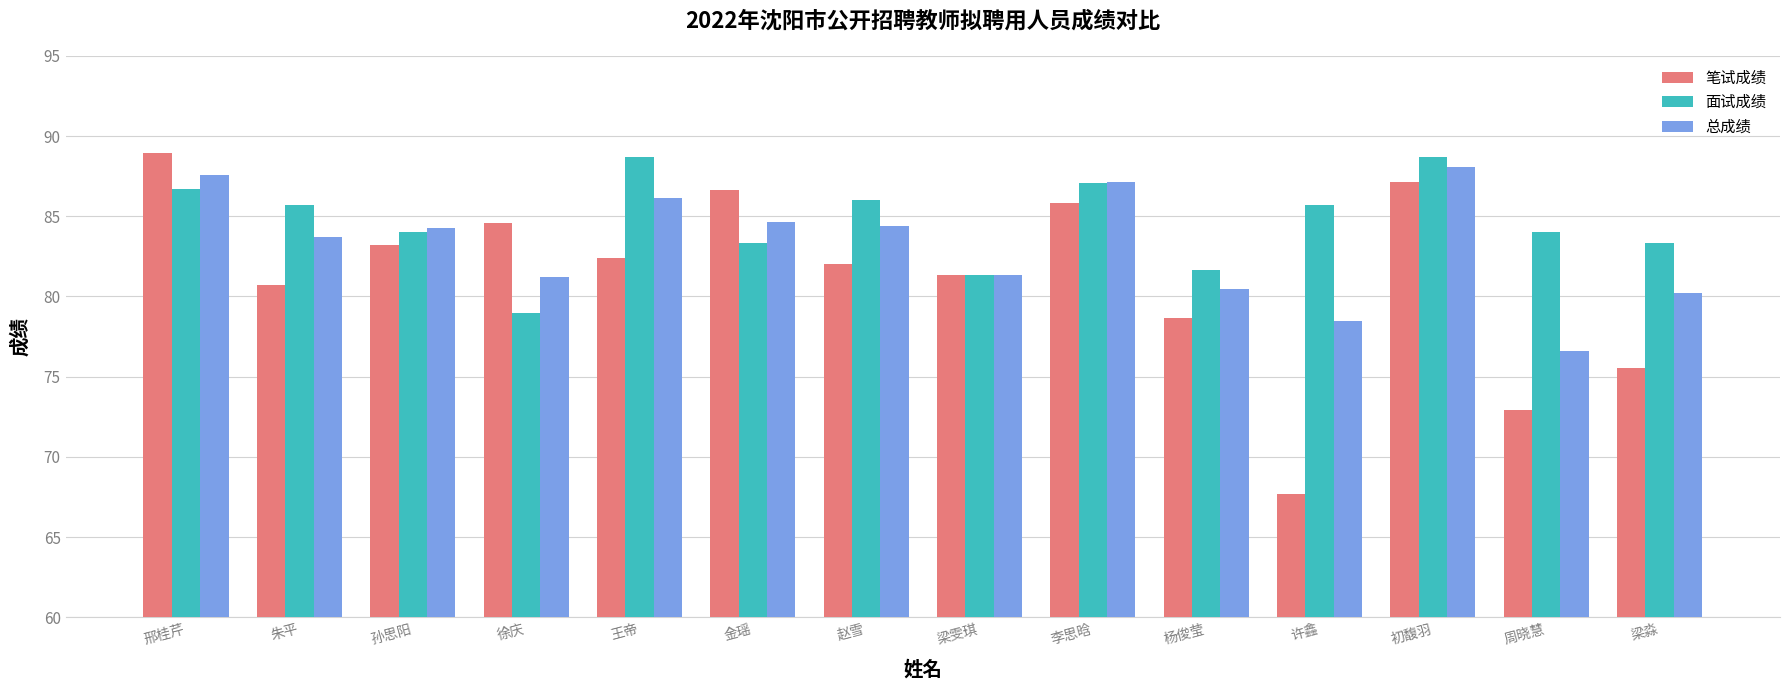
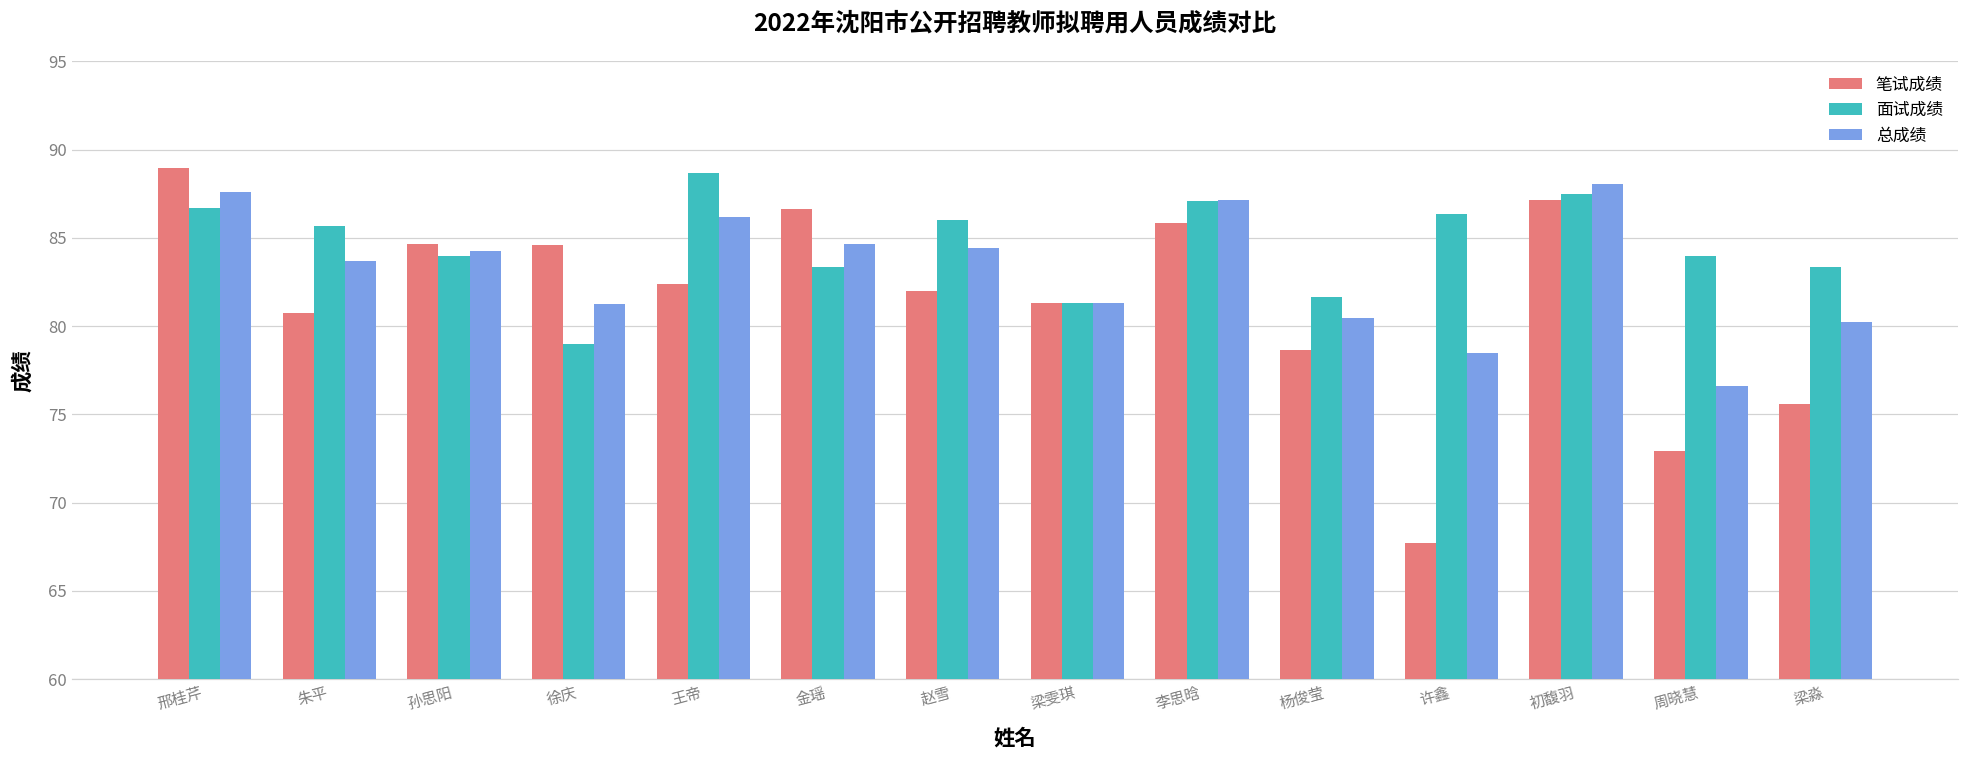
  {
    "笔试成绩": {
      "邢桂芹": 89.0,
      "朱平": 80.7,
-     "孙思阳": 83.2,
+     "孙思阳": 84.7,
      "徐庆": 84.6,
      "王帝": 82.4,
      "金瑶": 86.6,
      "赵雪": 82.0,
      "梁雯琪": 81.3,
      "李思晗": 85.9,
      "杨俊莹": 78.7,
      "许鑫": 67.7,
      "初馥羽": 87.1,
      "周晓慧": 72.9,
      "梁淼": 75.6
    },
    "面试成绩": {
      "邢桂芹": 86.7,
      "朱平": 85.7,
      "孙思阳": 84.0,
      "徐庆": 79.0,
      "王帝": 88.7,
      "金瑶": 83.3,
      "赵雪": 86.0,
      "梁雯琪": 81.3,
      "李思晗": 87.1,
      "杨俊莹": 81.7,
-     "许鑫": 85.7,
-     "初馥羽": 88.7,
+     "许鑫": 86.3,
+     "初馥羽": 87.5,
      "周晓慧": 84.0,
      "梁淼": 83.3
    },
    "总成绩": {
      "邢桂芹": 87.6,
      "朱平": 83.7,
      "孙思阳": 84.3,
      "徐庆": 81.2,
      "王帝": 86.2,
      "金瑶": 84.7,
      "赵雪": 84.4,
      "梁雯琪": 81.3,
      "李思晗": 87.1,
      "杨俊莹": 80.5,
      "许鑫": 78.5,
      "初馥羽": 88.0,
      "周晓慧": 76.6,
      "梁淼": 80.2
    }
  }
